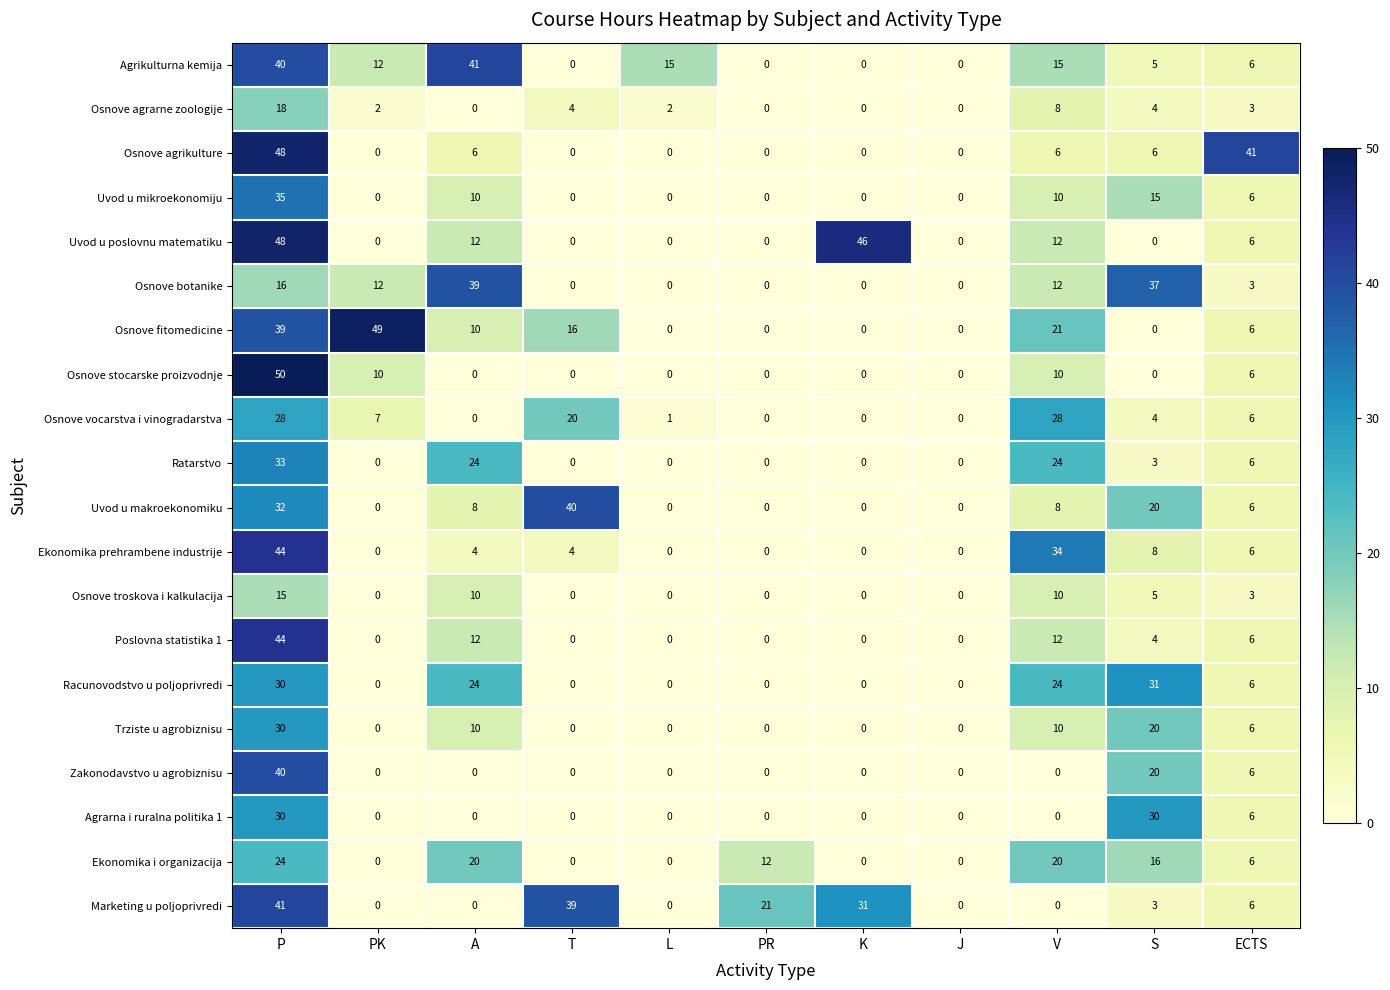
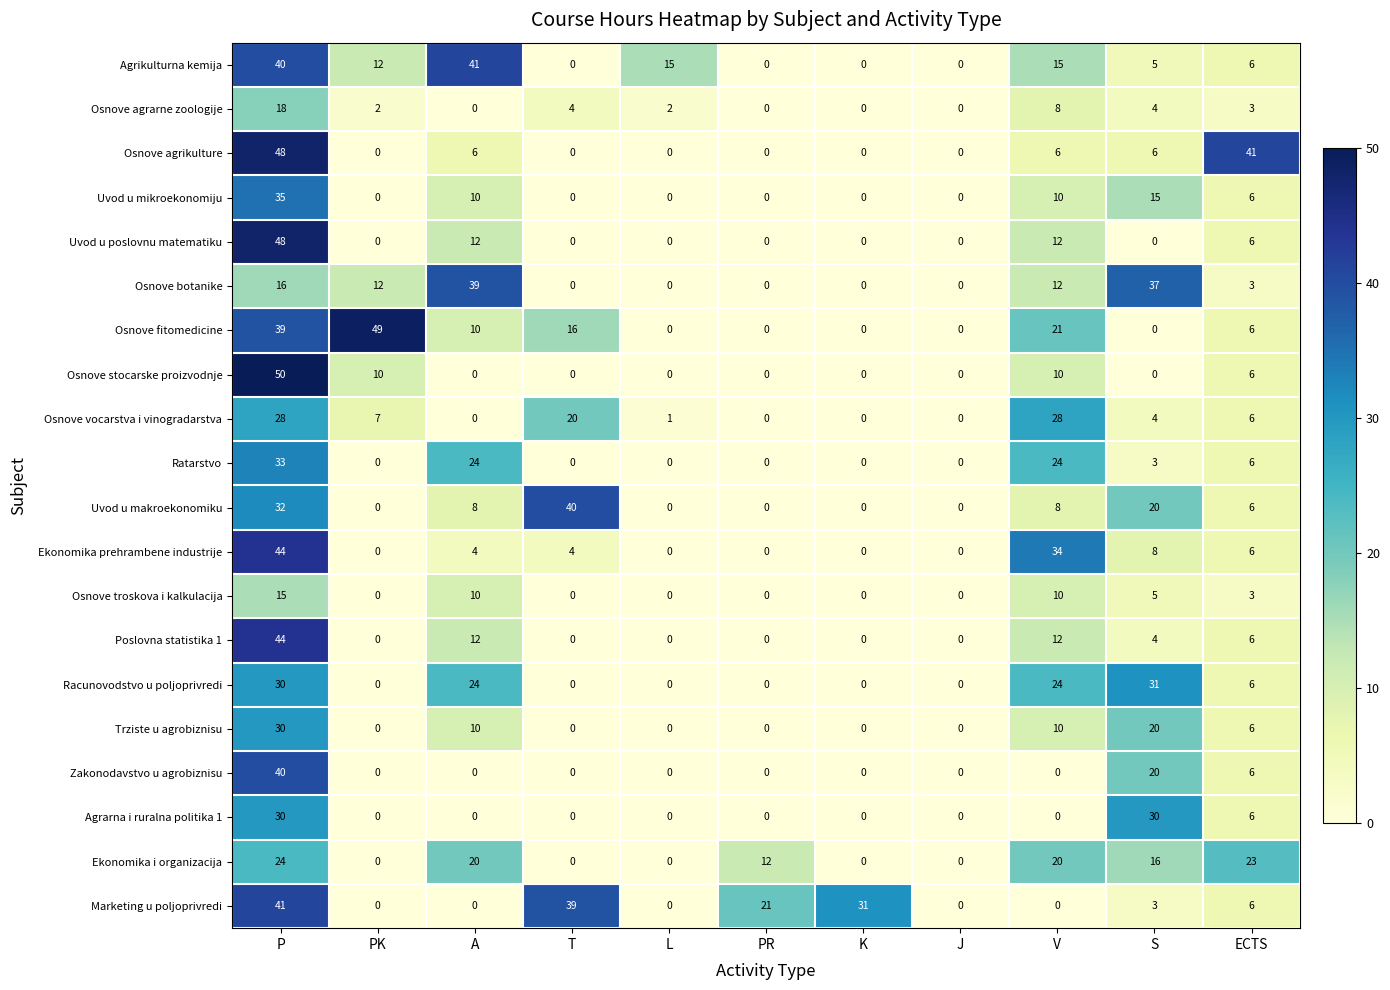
  {
    "Uvod u poslovnu matematiku": {
      "P": 48,
      "PK": 0,
      "A": 12,
      "T": 0,
      "L": 0,
      "PR": 0,
-     "K": 46,
+     "K": 0,
      "J": 0,
      "V": 12,
      "S": 0,
      "ECTS": 6
    },
    "Ekonomika i organizacija": {
      "P": 24,
      "PK": 0,
      "A": 20,
      "T": 0,
      "L": 0,
      "PR": 12,
      "K": 0,
      "J": 0,
      "V": 20,
      "S": 16,
-     "ECTS": 6
+     "ECTS": 23
    }
  }
